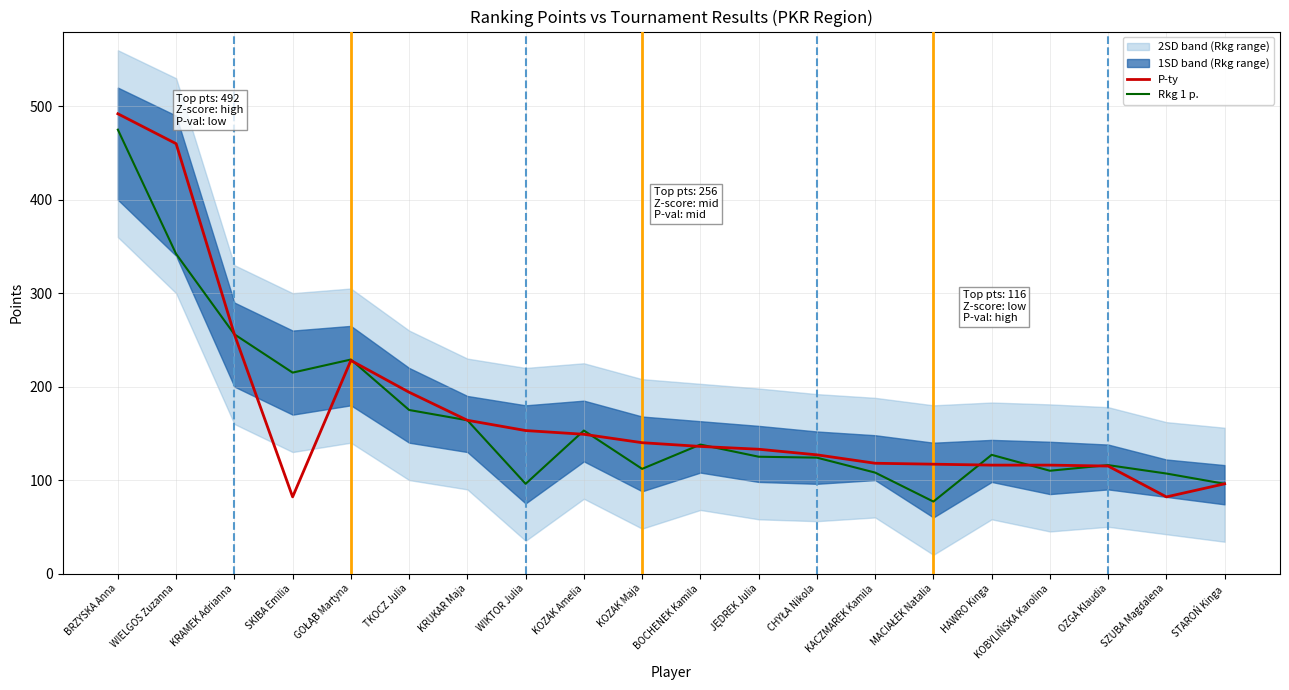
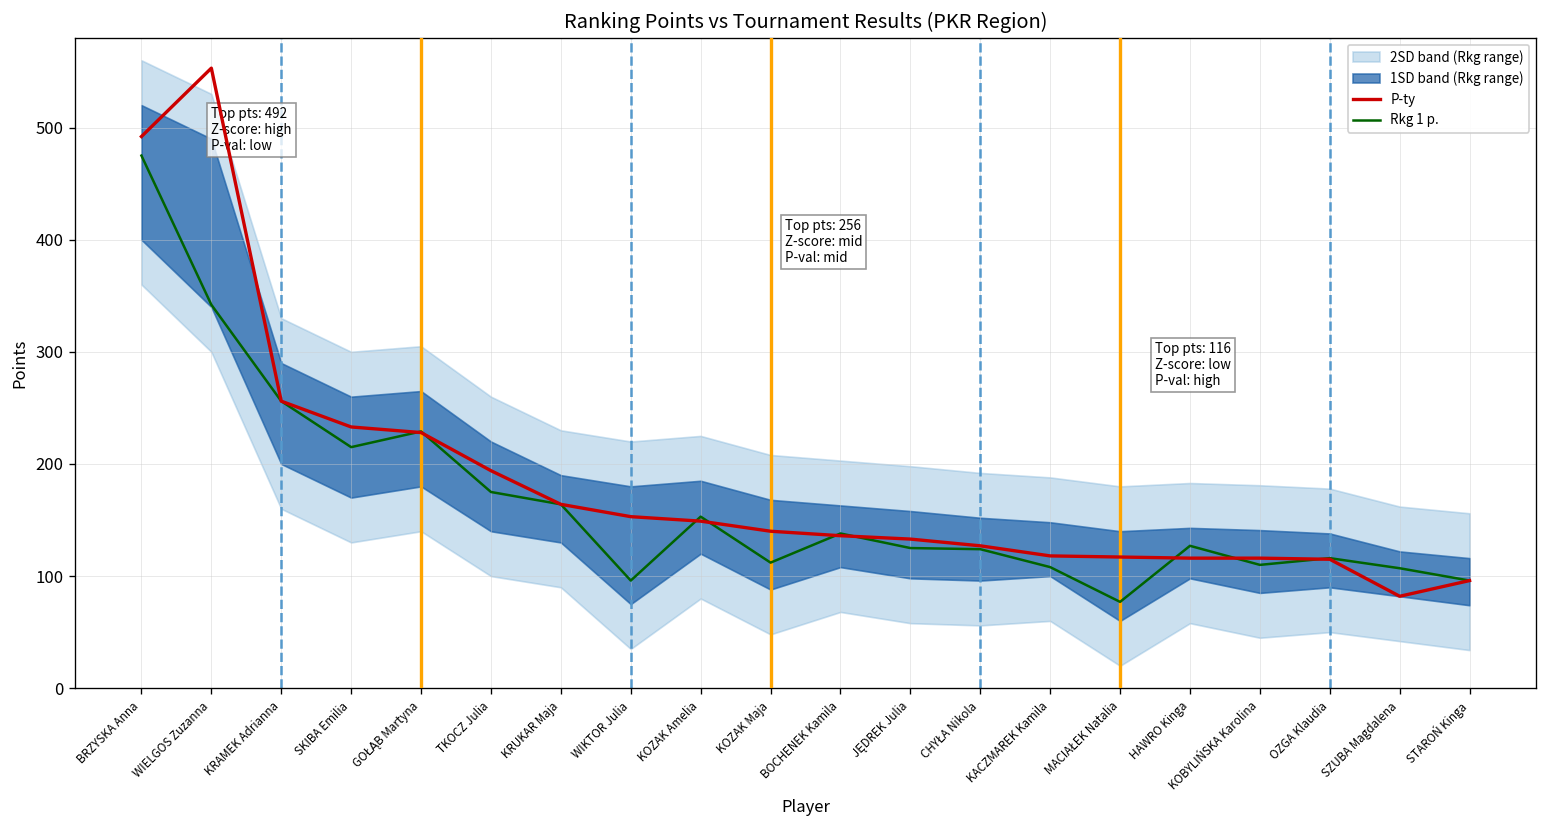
  {
    "P-ty": {
      "BRZYSKA Anna": 490,
-     "WIELGOS Zuzanna": 460,
-     "SKIBA Emilia": 80,
+     "WIELGOS Zuzanna": 550,
+     "SKIBA Emilia": 230,
      "TKOCZ Julia": 190,
      "WIKTOR Julia": 150,
      "KOZAK Amelia": 150,
      "KOZAK Maja": 140,
      "JĘDREK Julia": 130,
      "CHYŁA Nikola": 130,
      "KACZMAREK Kamila": 120,
      "MACIAŁEK Natalia": 120,
      "HAWRO Kinga": 120,
      "KOBYLIŃSKA Karolina": 120,
      "SZUBA Magdalena": 80
    },
    "Rkg 1 p.": {
      "BRZYSKA Anna": 480,
      "WIELGOS Zuzanna": 340,
      "SKIBA Emilia": 220,
      "TKOCZ Julia": 180,
      "WIKTOR Julia": 100,
      "KOZAK Amelia": 150,
      "KOZAK Maja": 110,
      "JĘDREK Julia": 130,
      "CHYŁA Nikola": 120,
      "KACZMAREK Kamila": 110,
      "MACIAŁEK Natalia": 80,
      "HAWRO Kinga": 130,
      "KOBYLIŃSKA Karolina": 110,
      "SZUBA Magdalena": 110
    }
  }
